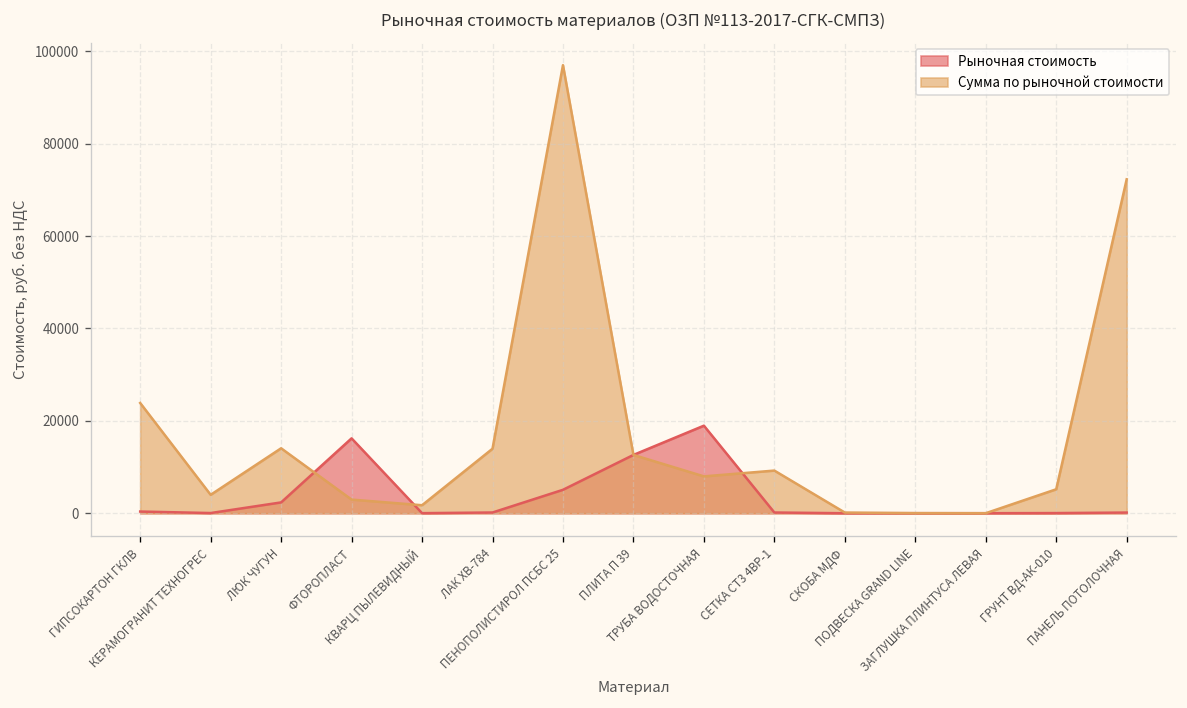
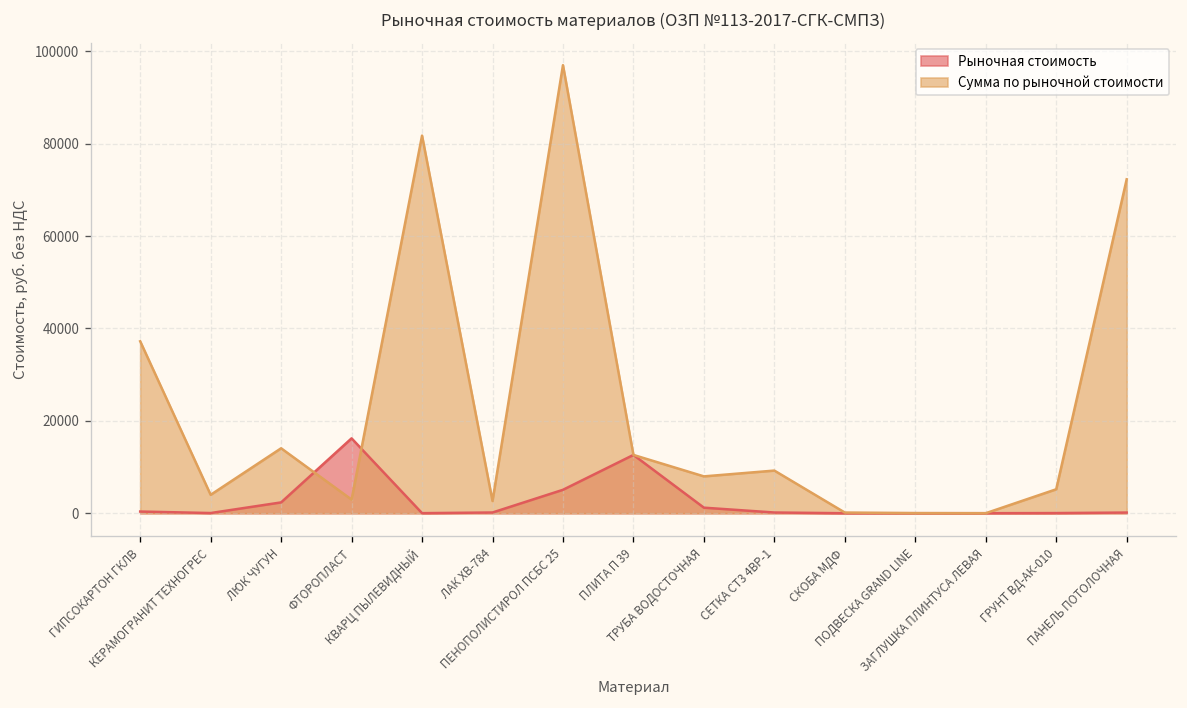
  {
    "Рыночная стоимость": {
      "ГИПСОКАРТОН ГКЛВ": 0,
      "КЕРАМОГРАНИТ ТЕХНОГРЕС": 0,
      "ЛЮК ЧУГУН": 2000,
      "ФТОРОПЛАСТ": 16000,
      "КВАРЦ ПЫЛЕВИДНЫЙ": 0,
      "ЛАК ХВ-784": 0,
      "ПЕНОПОЛИСТИРОЛ ПСБС 25": 5000,
-     "ТРУБА ВОДОСТОЧНАЯ": 19000,
+     "ТРУБА ВОДОСТОЧНАЯ": 1000,
      "СЕТКА СТ3 4ВР-1": 0,
      "ГРУНТ ВД-АК-010": 0,
      "ПАНЕЛЬ ПОТОЛОЧНАЯ": 0
    },
    "Сумма по рыночной стоимости": {
-     "ГИПСОКАРТОН ГКЛВ": 24000,
+     "ГИПСОКАРТОН ГКЛВ": 37000,
      "КЕРАМОГРАНИТ ТЕХНОГРЕС": 4000,
      "ЛЮК ЧУГУН": 14000,
      "ФТОРОПЛАСТ": 3000,
-     "КВАРЦ ПЫЛЕВИДНЫЙ": 2000,
-     "ЛАК ХВ-784": 14000,
+     "КВАРЦ ПЫЛЕВИДНЫЙ": 82000,
+     "ЛАК ХВ-784": 3000,
      "ПЕНОПОЛИСТИРОЛ ПСБС 25": 97000,
      "ТРУБА ВОДОСТОЧНАЯ": 8000,
      "СЕТКА СТ3 4ВР-1": 9000,
      "ГРУНТ ВД-АК-010": 5000,
      "ПАНЕЛЬ ПОТОЛОЧНАЯ": 72000
    }
  }
